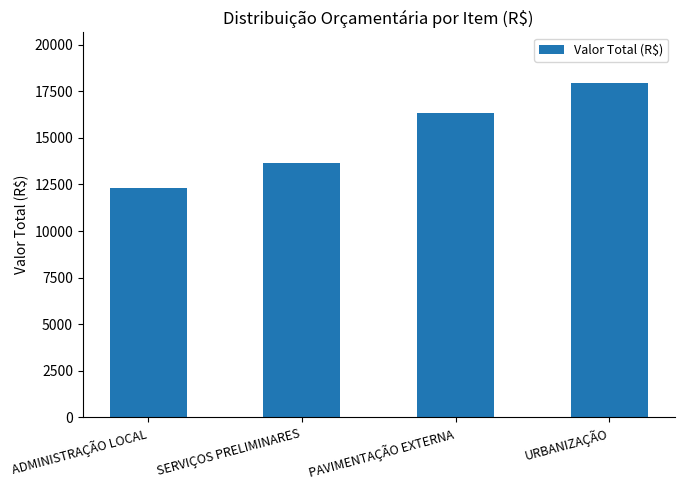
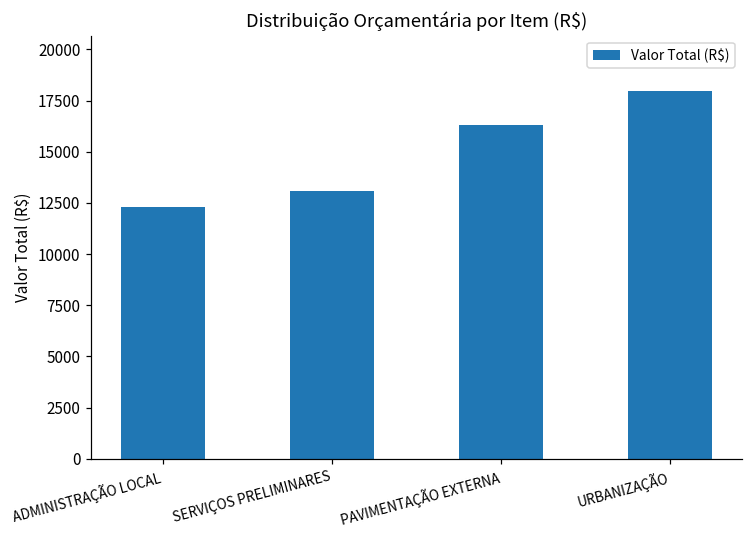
  {
    "ADMINISTRAÇÃO LOCAL": 12300,
-   "SERVIÇOS PRELIMINARES": 13700,
+   "SERVIÇOS PRELIMINARES": 13100,
    "PAVIMENTAÇÃO EXTERNA": 16300,
    "URBANIZAÇÃO": 18000
  }
